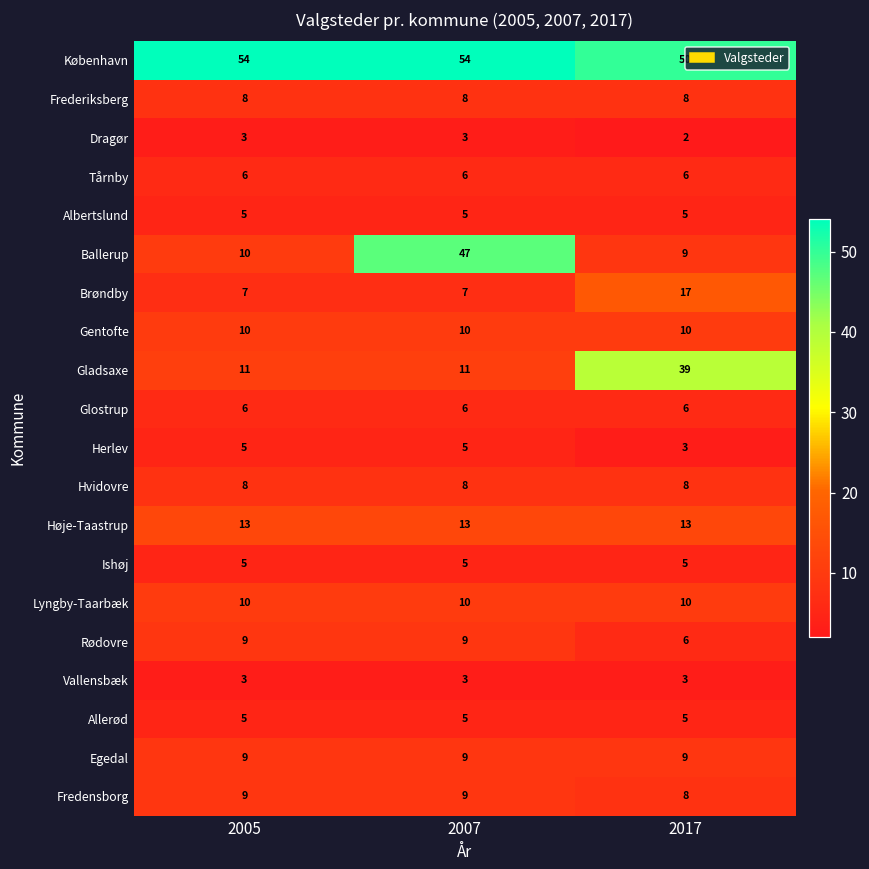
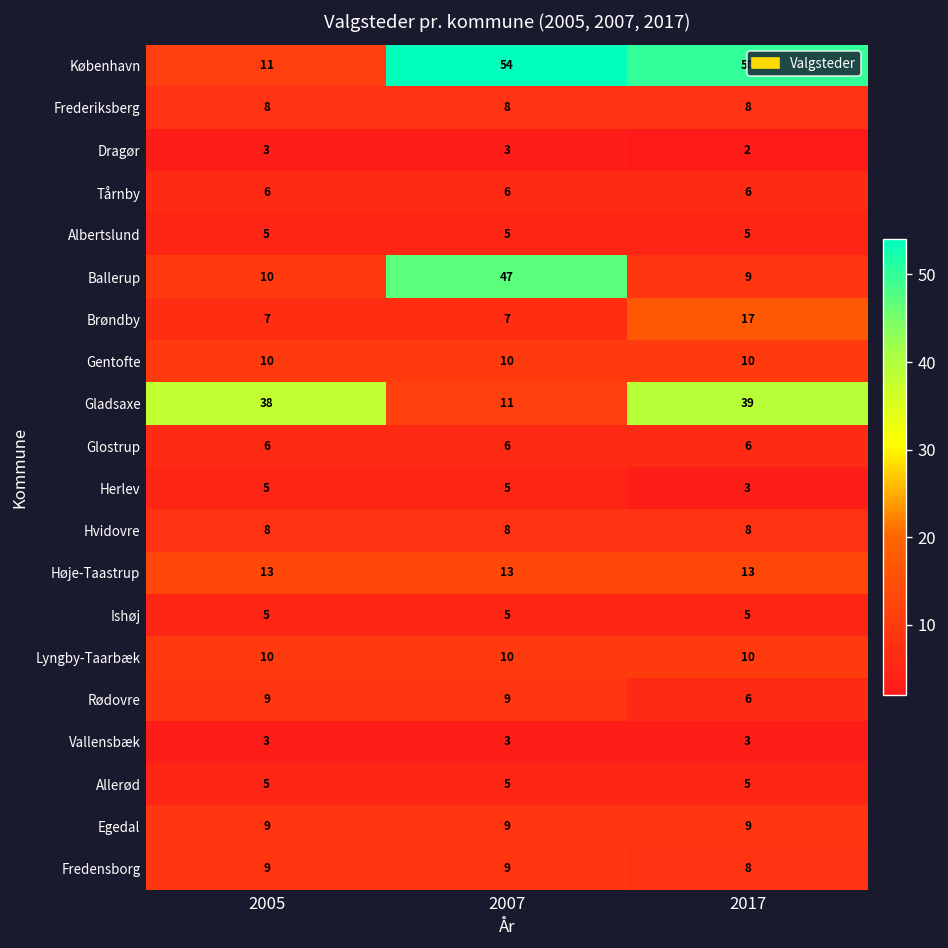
  {
    "København": {
-     "2005": 54,
+     "2005": 11,
      "2007": 54
    },
    "Frederiksberg": {
      "2005": 8,
      "2007": 8,
      "2017": 8
    },
    "Dragør": {
      "2005": 3,
      "2007": 3,
      "2017": 2
    },
    "Tårnby": {
      "2005": 6,
      "2007": 6,
      "2017": 6
    },
    "Albertslund": {
      "2005": 5,
      "2007": 5,
      "2017": 5
    },
    "Ballerup": {
      "2005": 10,
      "2007": 47,
      "2017": 9
    },
    "Brøndby": {
      "2005": 7,
      "2007": 7,
      "2017": 17
    },
    "Gentofte": {
      "2005": 10,
      "2007": 10,
      "2017": 10
    },
    "Gladsaxe": {
-     "2005": 11,
+     "2005": 38,
      "2007": 11,
      "2017": 39
    },
    "Glostrup": {
      "2005": 6,
      "2007": 6,
      "2017": 6
    },
    "Herlev": {
      "2005": 5,
      "2007": 5,
      "2017": 3
    },
    "Hvidovre": {
      "2005": 8,
      "2007": 8,
      "2017": 8
    },
    "Høje-Taastrup": {
      "2005": 13,
      "2007": 13,
      "2017": 13
    },
    "Ishøj": {
      "2005": 5,
      "2007": 5,
      "2017": 5
    },
    "Lyngby-Taarbæk": {
      "2005": 10,
      "2007": 10,
      "2017": 10
    },
    "Rødovre": {
      "2005": 9,
      "2007": 9,
      "2017": 6
    },
    "Vallensbæk": {
      "2005": 3,
      "2007": 3,
      "2017": 3
    },
    "Allerød": {
      "2005": 5,
      "2007": 5,
      "2017": 5
    },
    "Egedal": {
      "2005": 9,
      "2007": 9,
      "2017": 9
    },
    "Fredensborg": {
      "2005": 9,
      "2007": 9,
      "2017": 8
    }
  }
